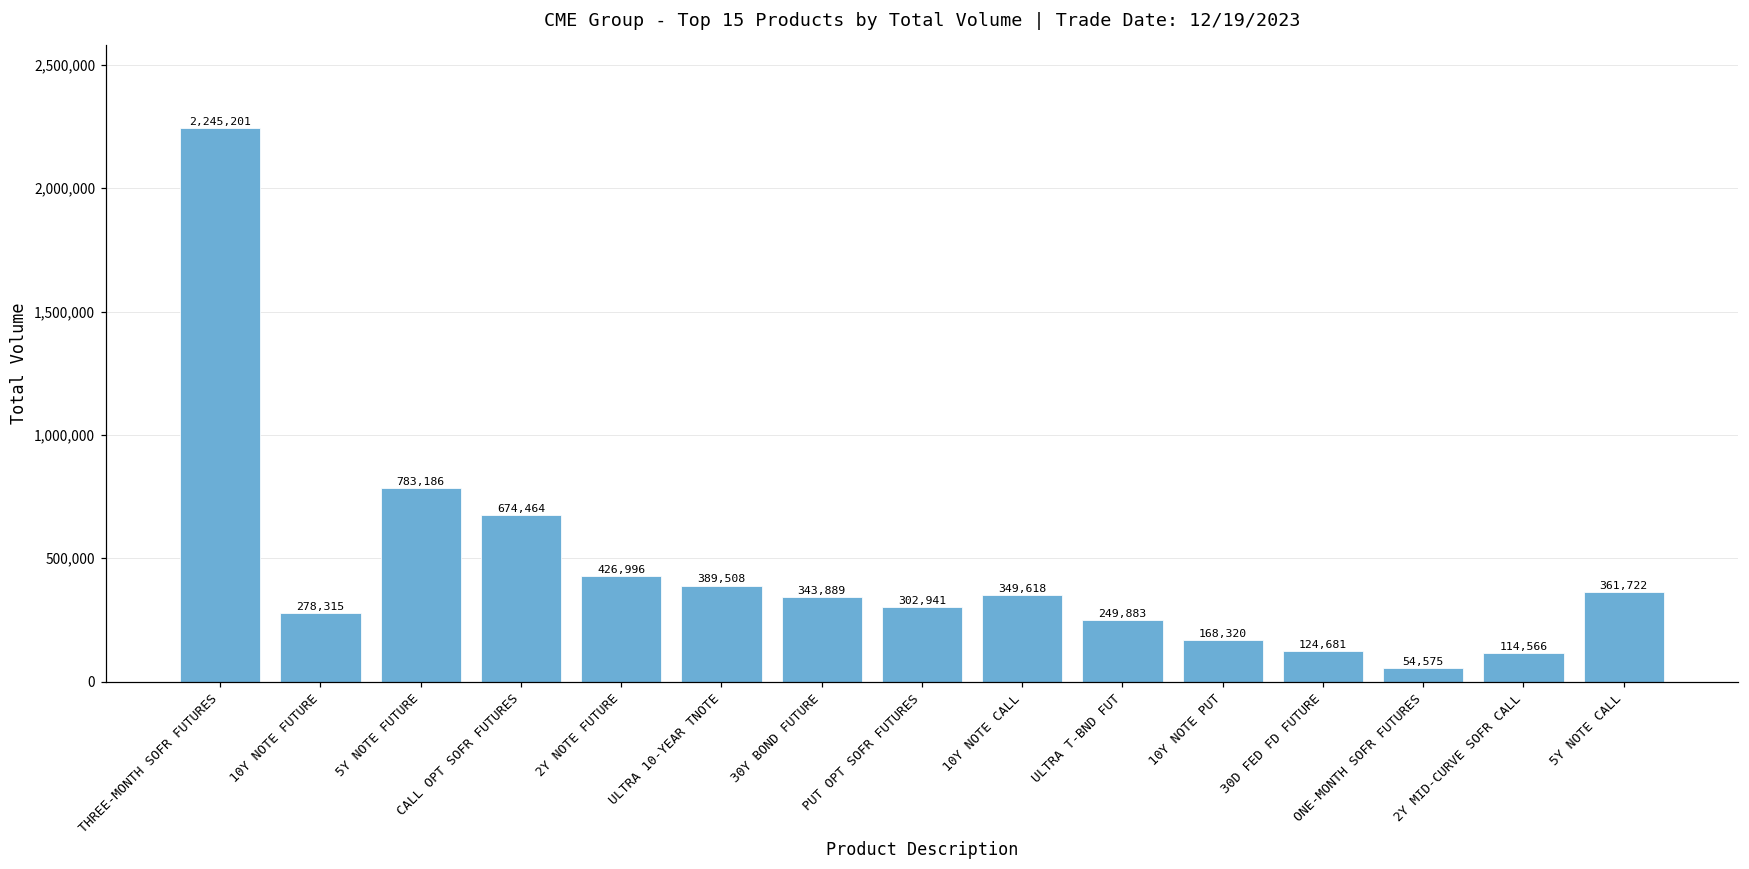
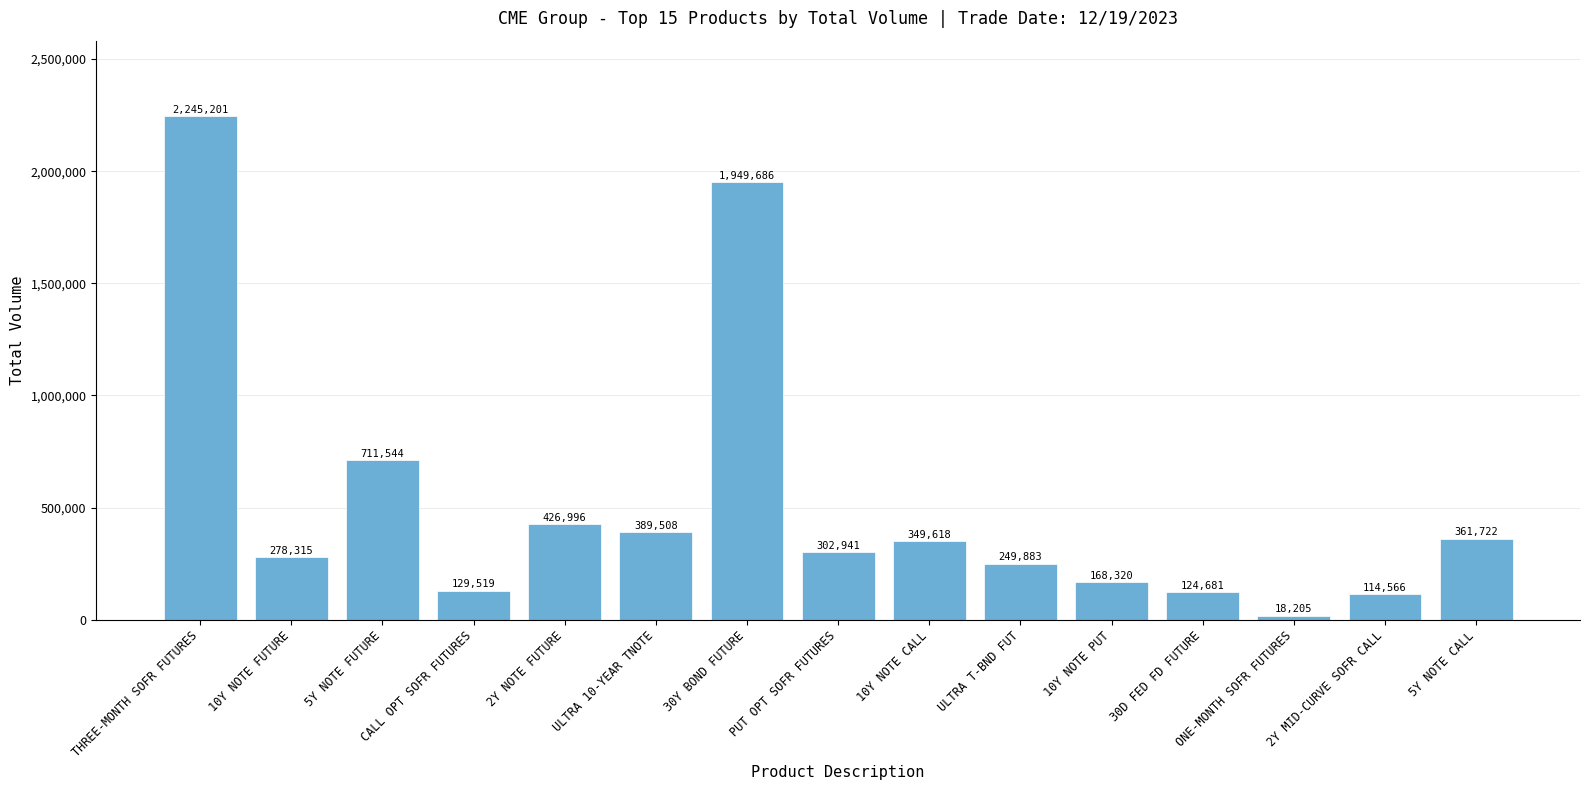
  {
    "THREE-MONTH SOFR FUTURES": "2,245,201",
    "10Y NOTE FUTURE": "278,315",
-   "5Y NOTE FUTURE": "783,186",
-   "CALL OPT SOFR FUTURES": "674,464",
+   "5Y NOTE FUTURE": "711,544",
+   "CALL OPT SOFR FUTURES": "129,519",
    "2Y NOTE FUTURE": "426,996",
    "ULTRA 10-YEAR TNOTE": "389,508",
-   "30Y BOND FUTURE": "343,889",
+   "30Y BOND FUTURE": "1,949,686",
    "PUT OPT SOFR FUTURES": "302,941",
    "10Y NOTE CALL": "349,618",
    "ULTRA T-BND FUT": "249,883",
    "10Y NOTE PUT": "168,320",
    "30D FED FD FUTURE": "124,681",
-   "ONE-MONTH SOFR FUTURES": "54,575"
+   "ONE-MONTH SOFR FUTURES": "18,205"
  }
